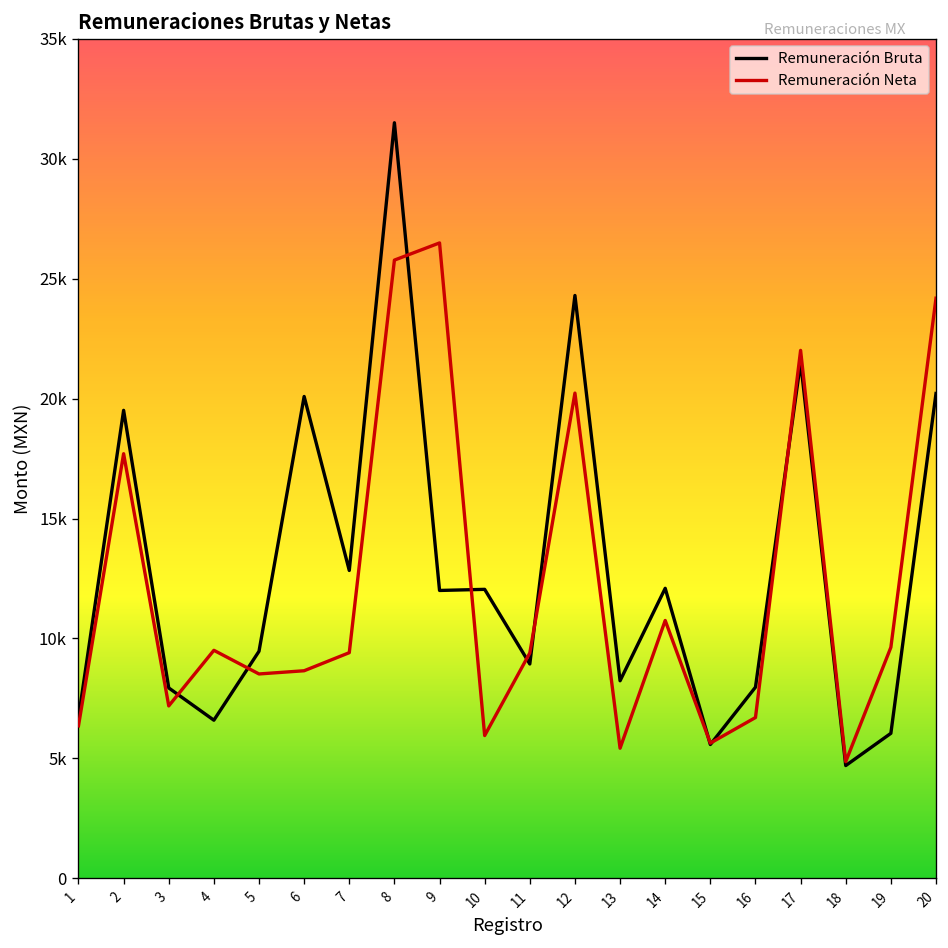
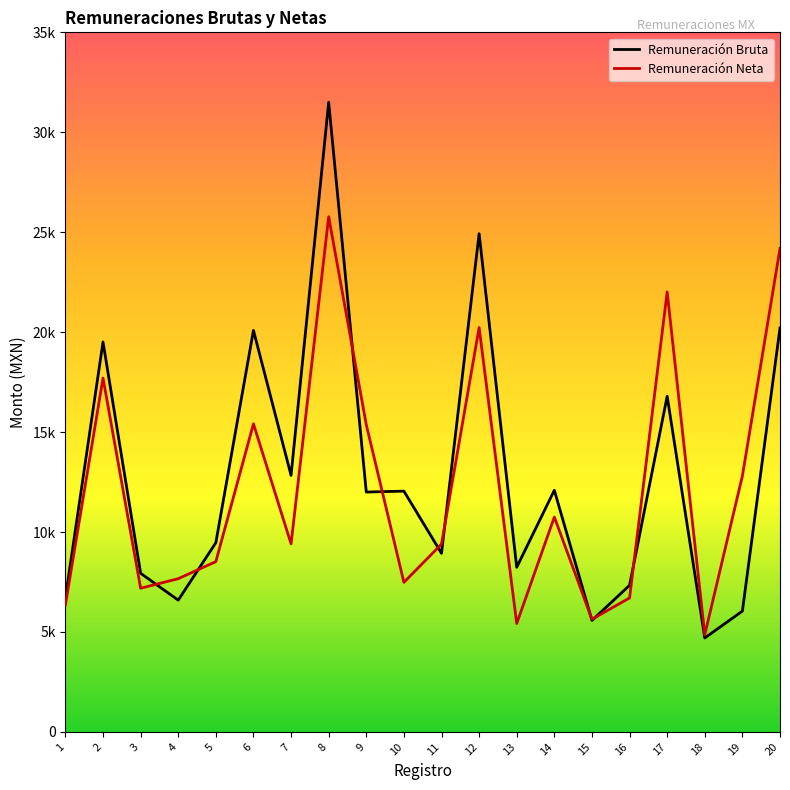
  {
    "Remuneración Bruta": {
      "1": 6700,
      "2": 19500,
      "3": 7900,
      "4": 6600,
      "5": 9500,
      "6": 20100,
      "7": 12800,
      "8": 31500,
      "9": 12000,
      "10": 12000,
      "11": 8900,
-     "12": 24300,
+     "12": 24900,
      "13": 8200,
      "14": 12100,
-     "16": 8000,
-     "17": 21500,
+     "16": 7300,
+     "17": 16800,
      "18": 4700,
      "19": 6000,
      "20": 20200
    },
    "Remuneración Neta": {
      "1": 6400,
      "2": 17700,
      "3": 7200,
-     "4": 9500,
+     "4": 7700,
      "5": 8500,
-     "6": 8700,
+     "6": 15400,
      "7": 9400,
      "8": 25800,
-     "9": 26500,
-     "10": 6000,
+     "9": 15400,
+     "10": 7500,
      "11": 9400,
      "12": 20200,
      "13": 5400,
      "14": 10700,
      "16": 6700,
      "17": 22000,
      "18": 4900,
-     "19": 9600,
+     "19": 12800,
      "20": 24200
    }
  }
